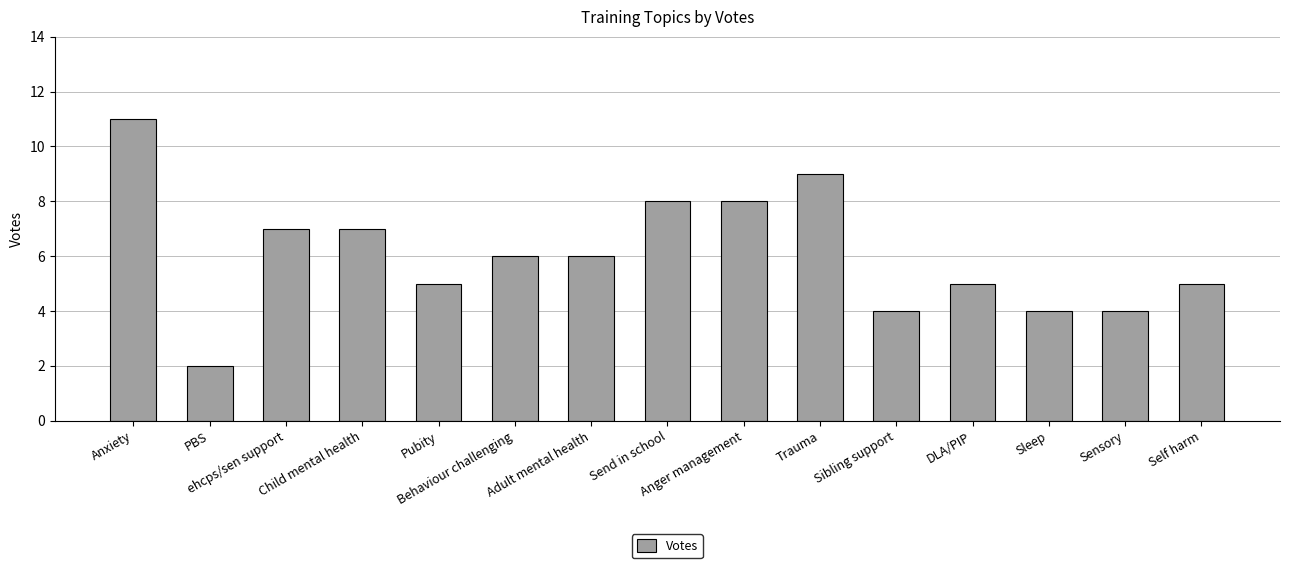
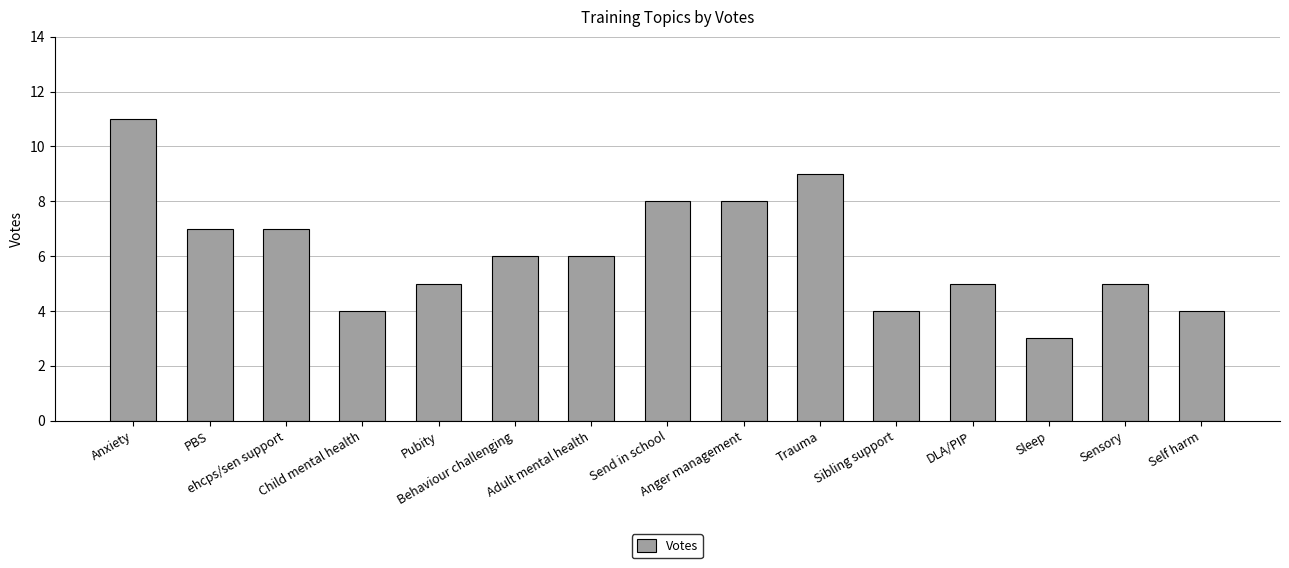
  {
    "Anxiety": 11,
-   "PBS": 2,
+   "PBS": 7,
    "ehcps/sen support": 7,
-   "Child mental health": 7,
+   "Child mental health": 4,
    "Pubity": 5,
    "Behaviour challenging": 6,
    "Adult mental health": 6,
    "Send in school": 8,
    "Anger management": 8,
    "Trauma": 9,
    "Sibling support": 4,
    "DLA/PIP": 5,
-   "Sleep": 4,
-   "Sensory": 4,
-   "Self harm": 5
+   "Sleep": 3,
+   "Sensory": 5,
+   "Self harm": 4
  }
